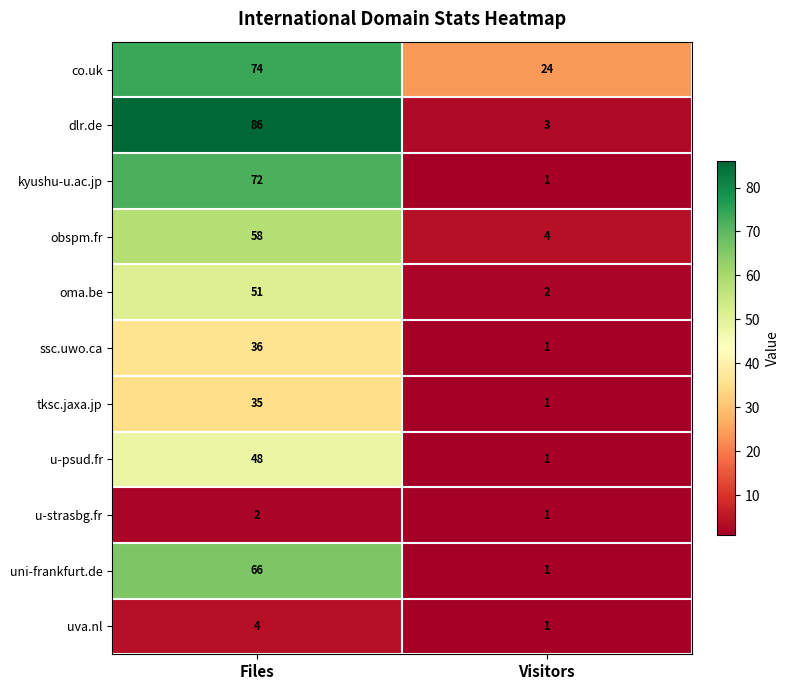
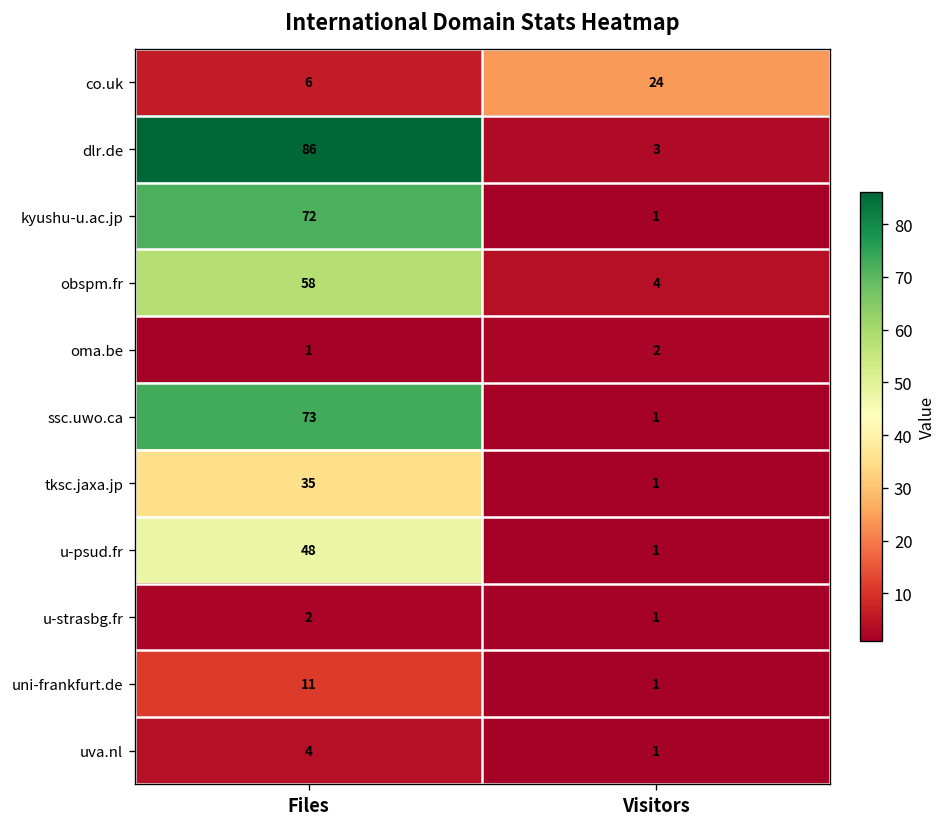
  {
    "co.uk": {
-     "Files": 74,
+     "Files": 6,
      "Visitors": 24
    },
    "dlr.de": {
      "Files": 86,
      "Visitors": 3
    },
    "kyushu-u.ac.jp": {
      "Files": 72,
      "Visitors": 1
    },
    "obspm.fr": {
      "Files": 58,
      "Visitors": 4
    },
    "oma.be": {
-     "Files": 51,
+     "Files": 1,
      "Visitors": 2
    },
    "ssc.uwo.ca": {
-     "Files": 36,
+     "Files": 73,
      "Visitors": 1
    },
    "tksc.jaxa.jp": {
      "Files": 35,
      "Visitors": 1
    },
    "u-psud.fr": {
      "Files": 48,
      "Visitors": 1
    },
    "u-strasbg.fr": {
      "Files": 2,
      "Visitors": 1
    },
    "uni-frankfurt.de": {
-     "Files": 66,
+     "Files": 11,
      "Visitors": 1
    },
    "uva.nl": {
      "Files": 4,
      "Visitors": 1
    }
  }
